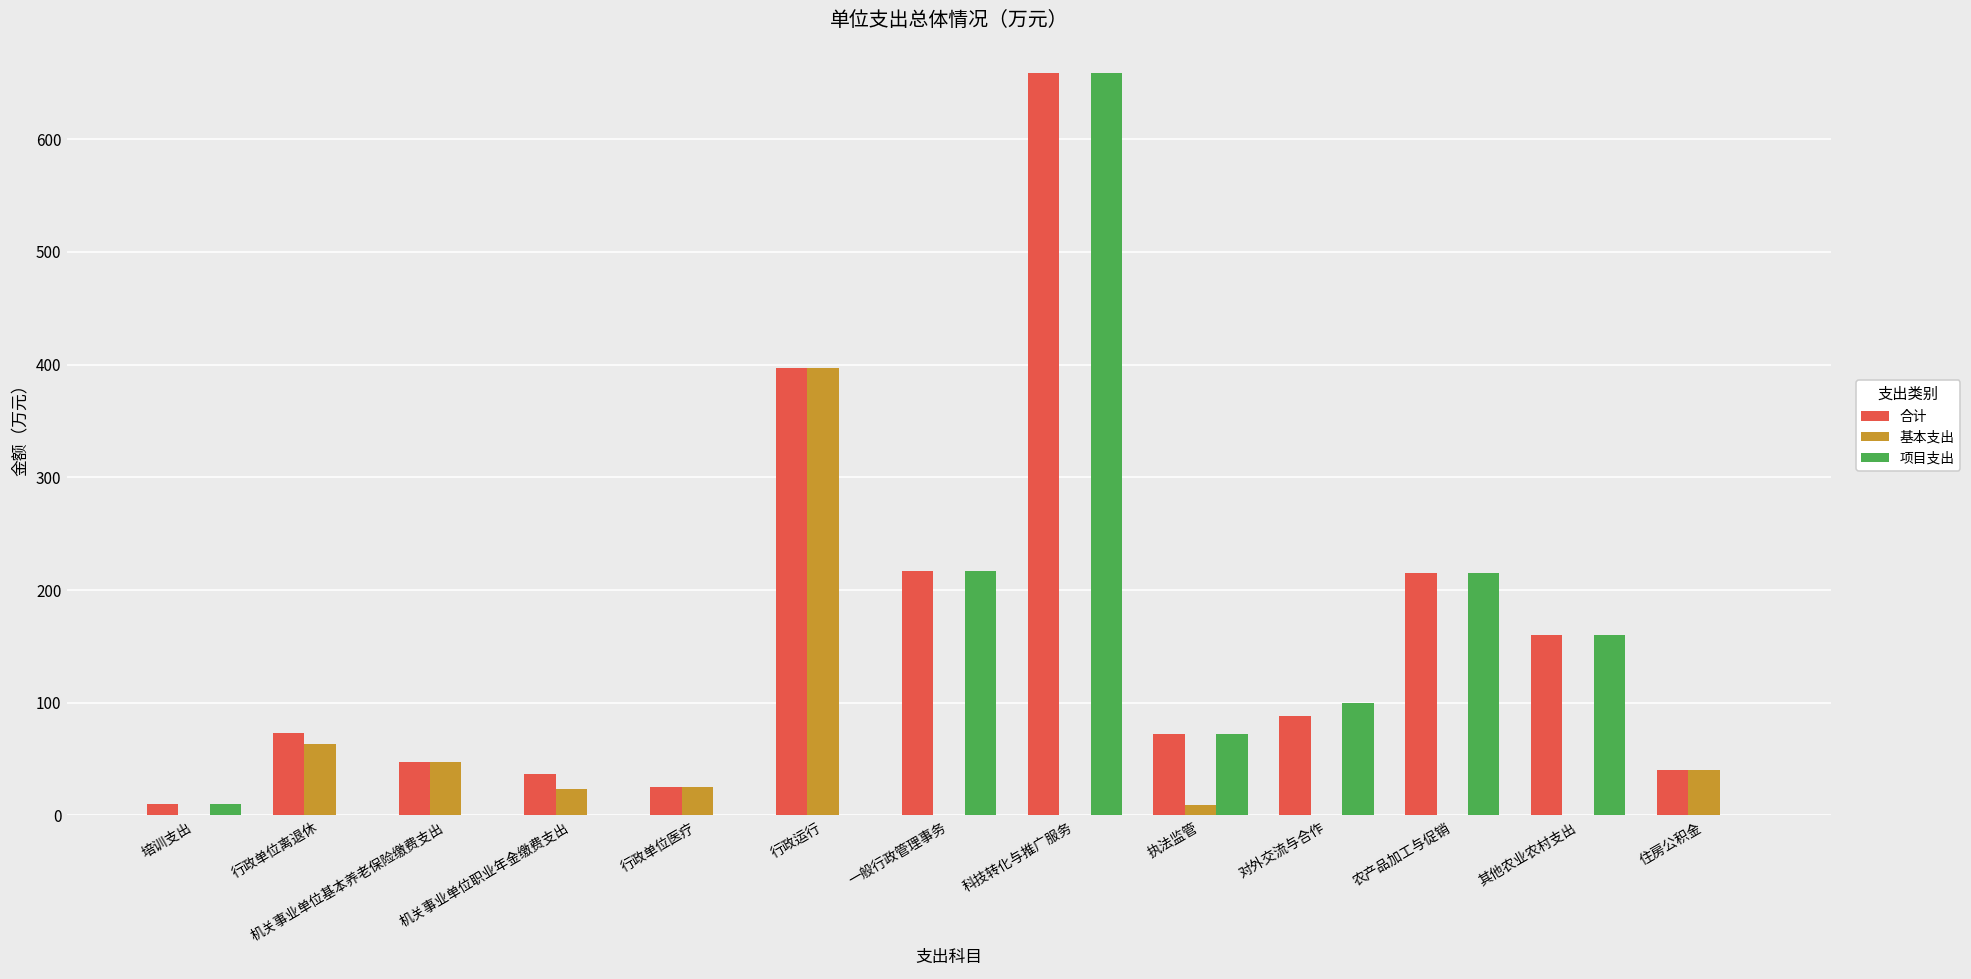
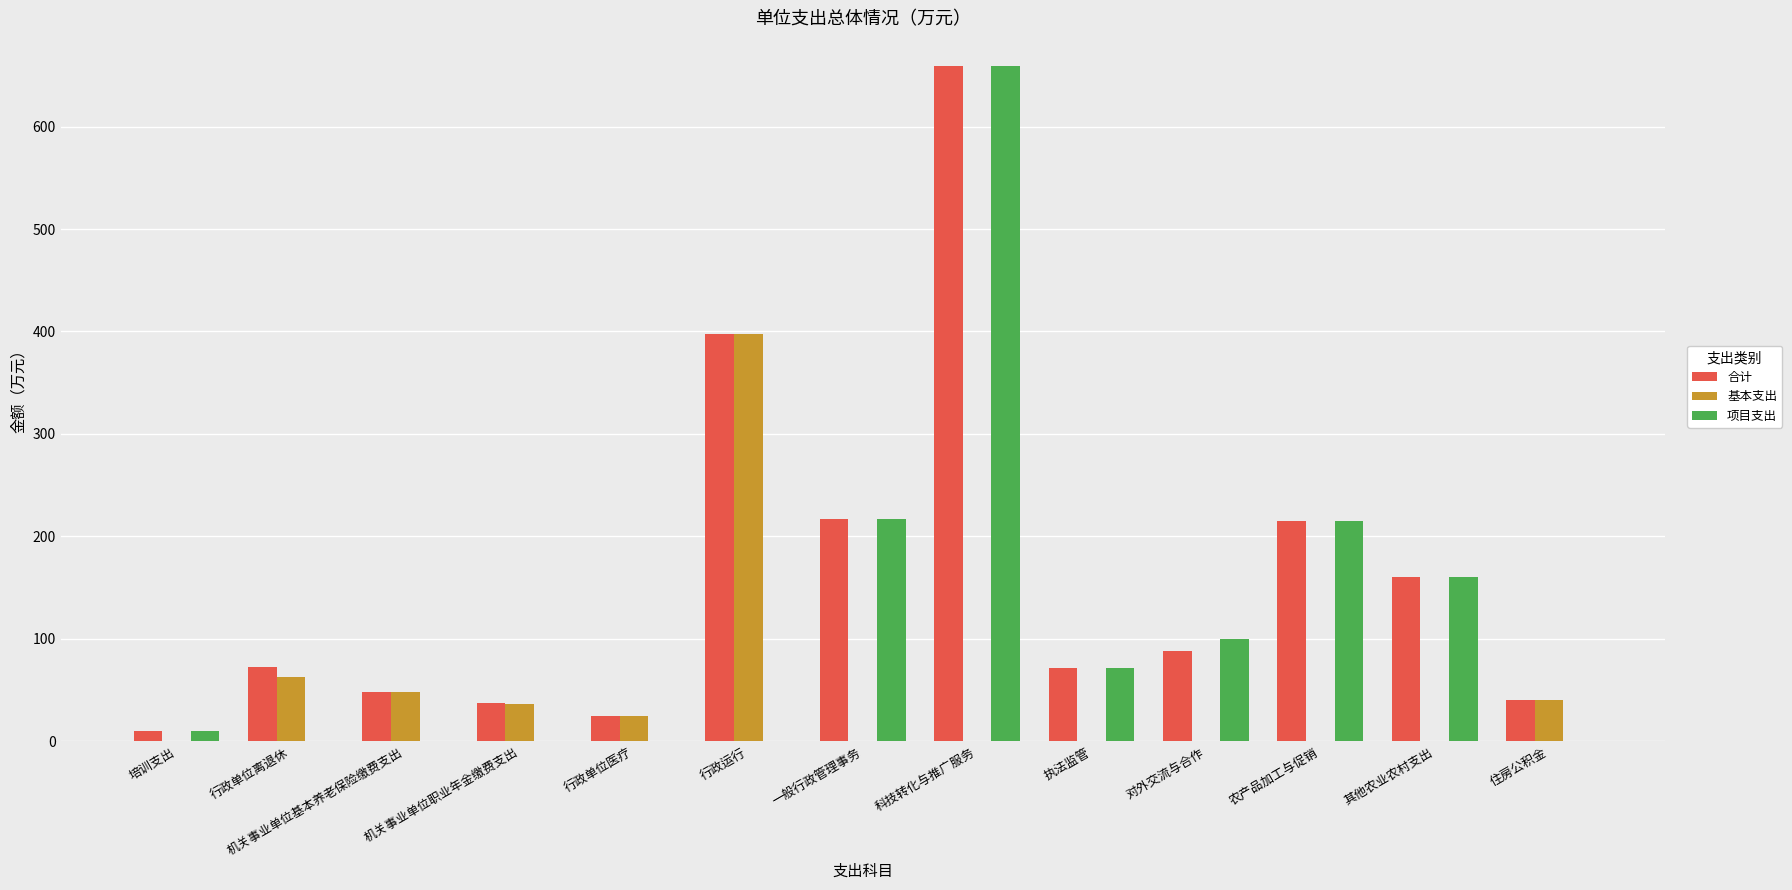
  {
    "合计": {
      "培训支出": 10,
      "行政单位离退休": 73,
      "机关事业单位基本养老保险缴费支出": 48,
      "机关事业单位职业年金缴费支出": 37,
      "行政单位医疗": 25,
      "行政运行": 397,
      "一般行政管理事务": 217,
      "科技转化与推广服务": 659,
      "执法监管": 72,
      "对外交流与合作": 89,
      "农产品加工与促销": 215,
      "其他农业农村支出": 160,
      "住房公积金": 40
    },
    "基本支出": {
      "培训支出": 0,
      "行政单位离退休": 63,
      "机关事业单位基本养老保险缴费支出": 48,
-     "机关事业单位职业年金缴费支出": 24,
+     "机关事业单位职业年金缴费支出": 36,
      "行政单位医疗": 25,
      "行政运行": 397,
      "一般行政管理事务": 0,
      "科技转化与推广服务": 0,
-     "执法监管": 9,
+     "执法监管": 0,
      "对外交流与合作": 0,
      "农产品加工与促销": 0,
      "其他农业农村支出": 0,
      "住房公积金": 40
    },
    "项目支出": {
      "培训支出": 10,
      "行政单位离退休": 0,
      "机关事业单位基本养老保险缴费支出": 0,
      "机关事业单位职业年金缴费支出": 0,
      "行政单位医疗": 0,
      "行政运行": 0,
      "一般行政管理事务": 217,
      "科技转化与推广服务": 659,
      "执法监管": 72,
      "对外交流与合作": 100,
      "农产品加工与促销": 215,
      "其他农业农村支出": 160,
      "住房公积金": 0
    }
  }
